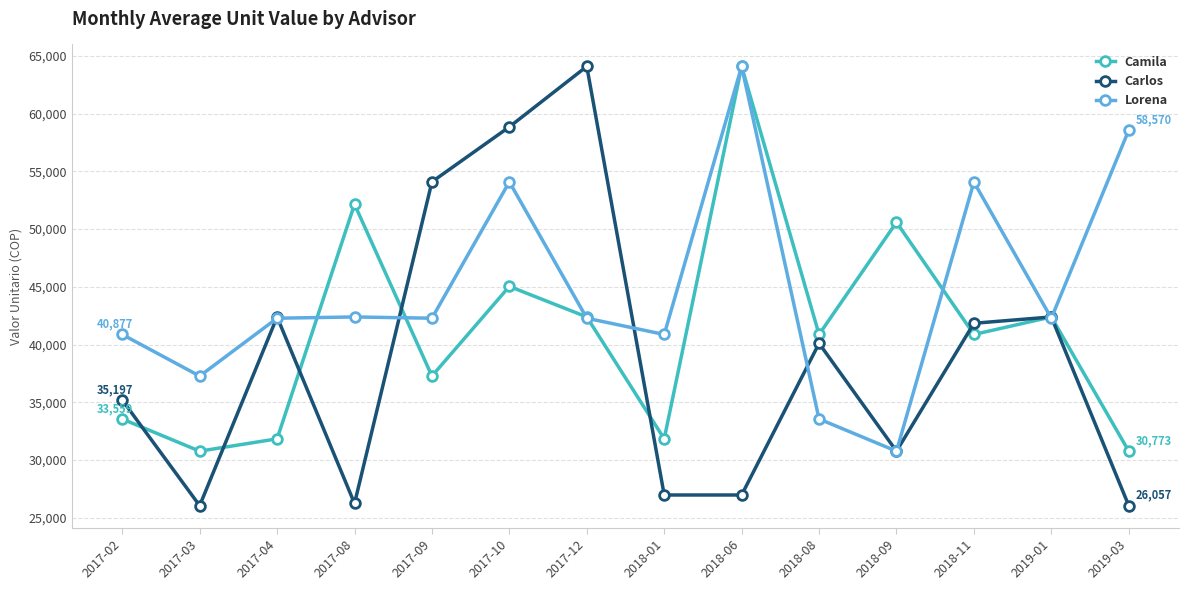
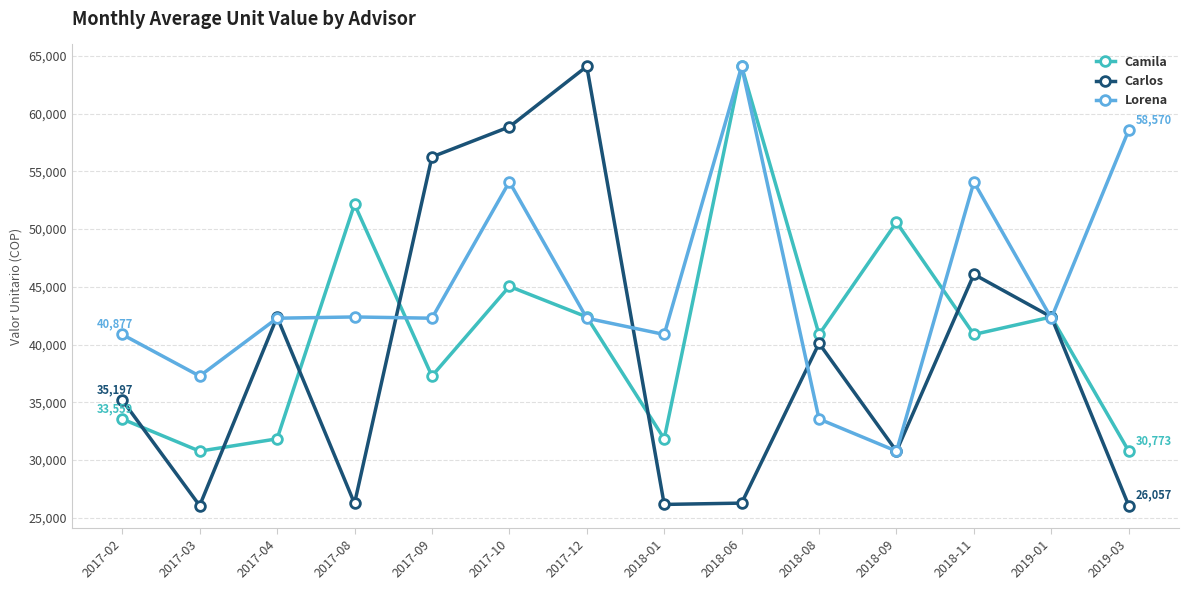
  {
    "Carlos": {
      "2017-03": "26,100",
      "2017-08": "26,200",
-     "2017-09": "54,100",
+     "2017-09": "56,200",
      "2017-10": "58,900",
      "2017-12": "64,100",
-     "2018-01": "27,000",
-     "2018-06": "27,000",
+     "2018-01": "26,200",
+     "2018-06": "26,300",
      "2018-08": "40,100",
-     "2018-11": "41,800"
+     "2018-11": "46,100"
    }
  }
